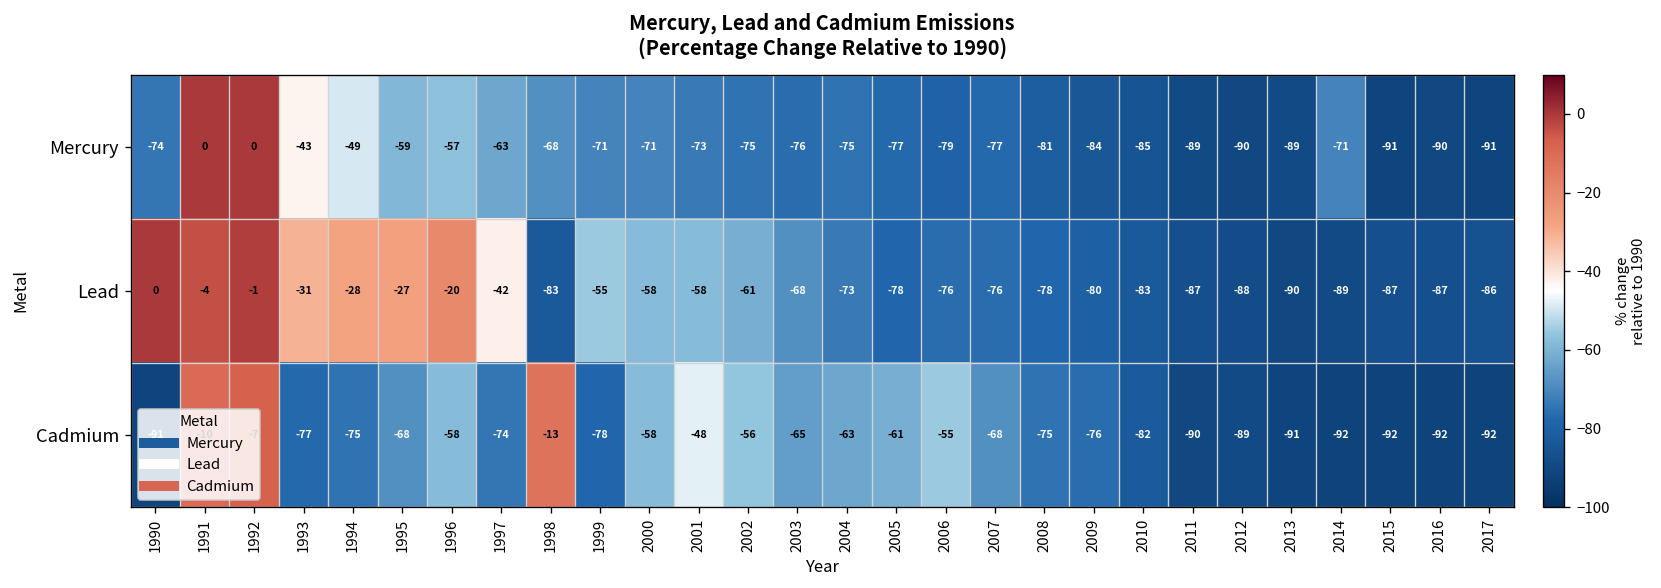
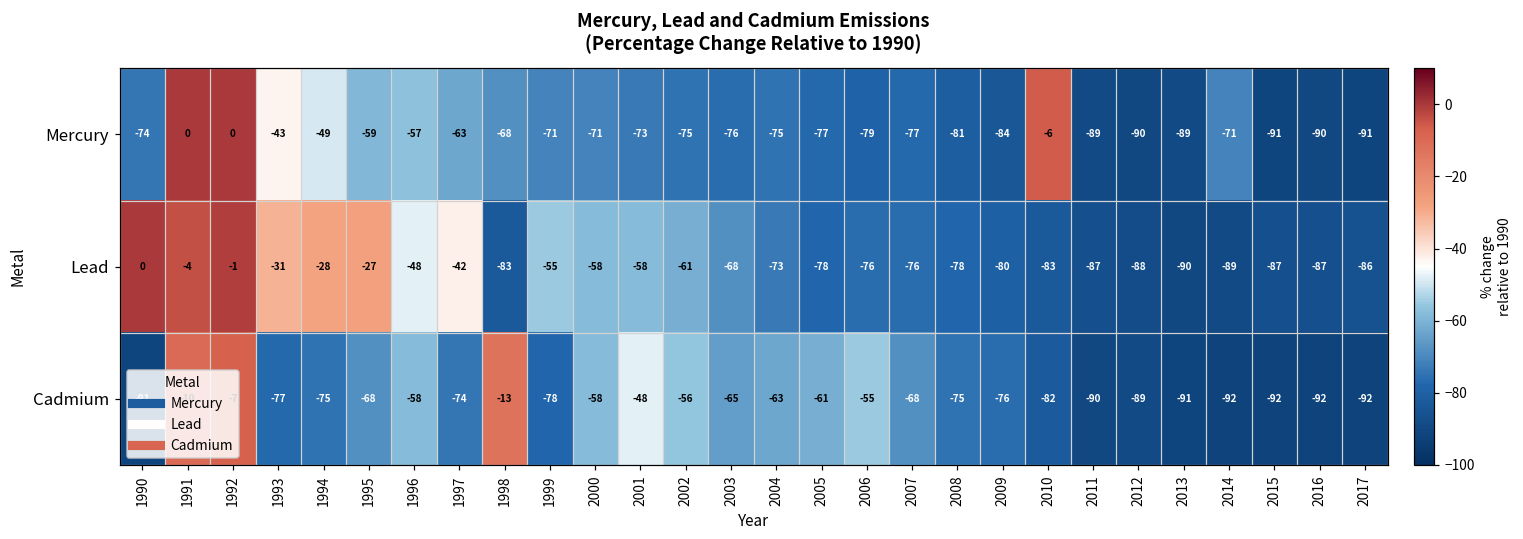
  {
    "Mercury": {
      "1990": -74,
      "1991": 0,
      "1992": 0,
      "1993": -43,
      "1994": -49,
      "1995": -59,
      "1996": -57,
      "1997": -63,
      "1998": -68,
      "1999": -71,
      "2000": -71,
      "2001": -73,
      "2002": -75,
      "2003": -76,
      "2004": -75,
      "2005": -77,
      "2006": -79,
      "2007": -77,
      "2008": -81,
      "2009": -84,
-     "2010": -85,
+     "2010": -6,
      "2011": -89,
      "2012": -90,
      "2013": -89,
      "2014": -71,
      "2015": -91,
      "2016": -90,
      "2017": -91
    },
    "Lead": {
      "1990": 0,
      "1991": -4,
      "1992": -1,
      "1993": -31,
      "1994": -28,
      "1995": -27,
-     "1996": -20,
+     "1996": -48,
      "1997": -42,
      "1998": -83,
      "1999": -55,
      "2000": -58,
      "2001": -58,
      "2002": -61,
      "2003": -68,
      "2004": -73,
      "2005": -78,
      "2006": -76,
      "2007": -76,
      "2008": -78,
      "2009": -80,
      "2010": -83,
      "2011": -87,
      "2012": -88,
      "2013": -90,
      "2014": -89,
      "2015": -87,
      "2016": -87,
      "2017": -86
    },
    "Cadmium": {
      "1993": -77,
      "1994": -75,
      "1995": -68,
      "1996": -58,
      "1997": -74,
      "1998": -13,
      "1999": -78,
      "2000": -58,
      "2001": -48,
      "2002": -56,
      "2003": -65,
      "2004": -63,
      "2005": -61,
      "2006": -55,
      "2007": -68,
      "2008": -75,
      "2009": -76,
      "2010": -82,
      "2011": -90,
      "2012": -89,
      "2013": -91,
      "2014": -92,
      "2015": -92,
      "2016": -92,
      "2017": -92
    }
  }
